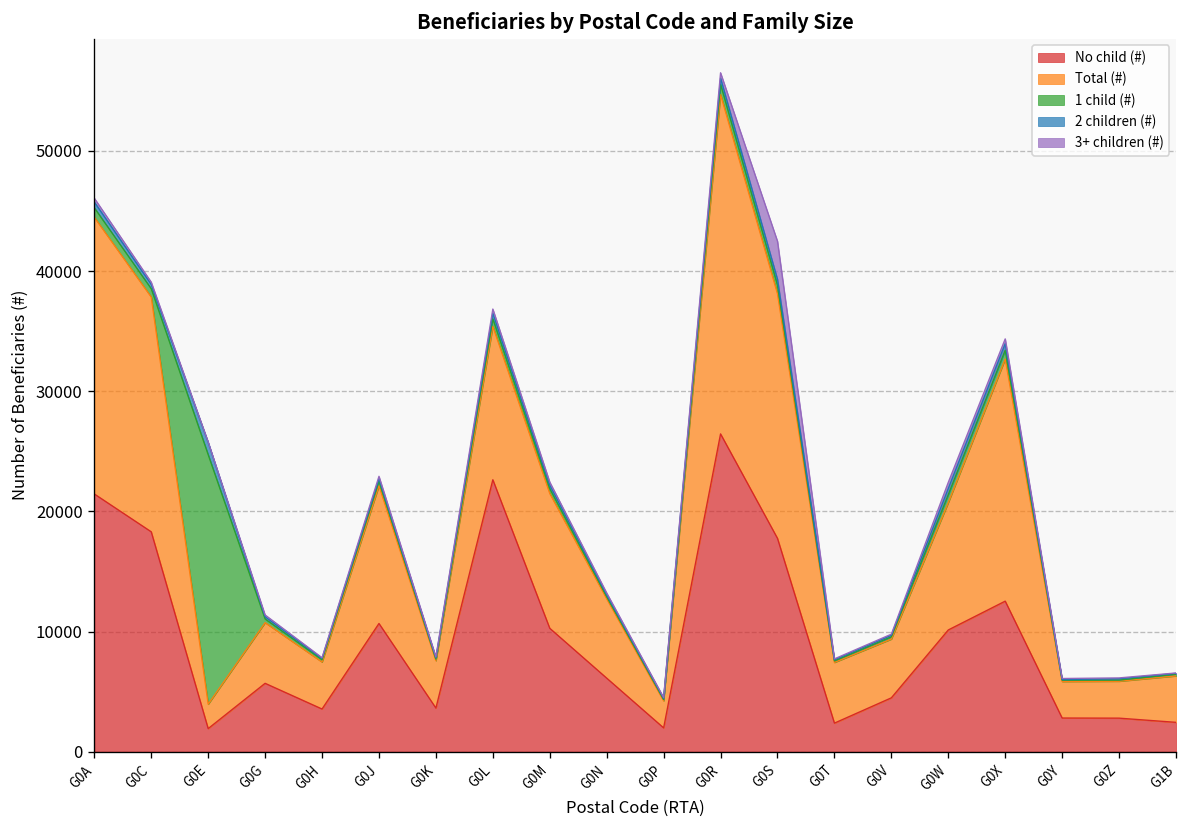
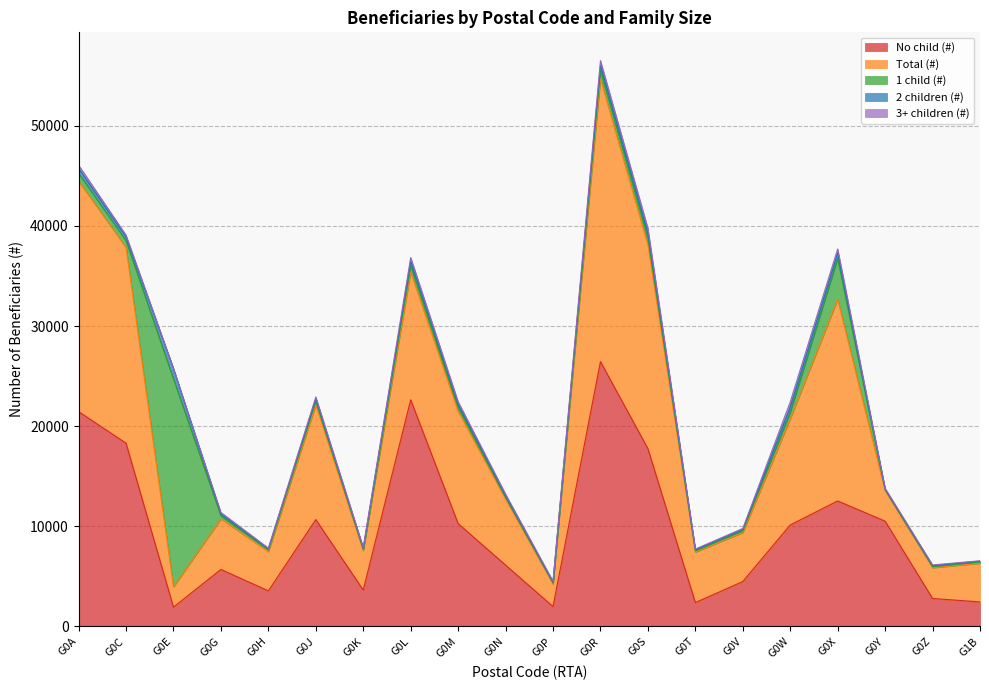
  {
    "No child (#)": {
      "G0A": 21500,
      "G0C": 18300,
      "G0E": 1900,
      "G0G": 5700,
      "G0H": 3600,
      "G0J": 10700,
      "G0K": 3600,
      "G0L": 22600,
      "G0M": 10300,
      "G0N": 6100,
      "G0P": 2000,
      "G0R": 26500,
      "G0S": 17800,
      "G0T": 2400,
      "G0V": 4500,
      "G0W": 10100,
      "G0X": 12500,
-     "G0Y": 2800,
+     "G0Y": 10500,
      "G0Z": 2800,
      "G1B": 2400
    },
    "Total (#)": {
      "G0A": 23000,
      "G0C": 19500,
      "G0E": 2000,
      "G0G": 5100,
      "G0J": 11500,
      "G0L": 12800,
      "G0M": 11200,
      "G0R": 28300,
      "G0S": 20400,
      "G0W": 10600,
      "G0X": 20200
    },
    "1 child (#)": {
      "G0A": 800,
      "G0C": 700,
      "G0E": 20800,
      "G0L": 600,
      "G0M": 400,
      "G0R": 900,
      "G0S": 700,
      "G0W": 700,
-     "G0X": 700
+     "G0X": 4100
    },
    "2 children (#)": {
      "G0A": 500,
      "G0L": 500,
      "G0M": 300,
      "G0R": 500,
      "G0S": 500,
      "G0W": 500,
      "G0X": 500
    },
    "3+ children (#)": {
      "G0A": 300,
      "G0L": 400,
      "G0M": 300,
      "G0R": 500,
-     "G0S": 3200,
+     "G0S": 500,
      "G0W": 500,
      "G0X": 400
    }
  }
